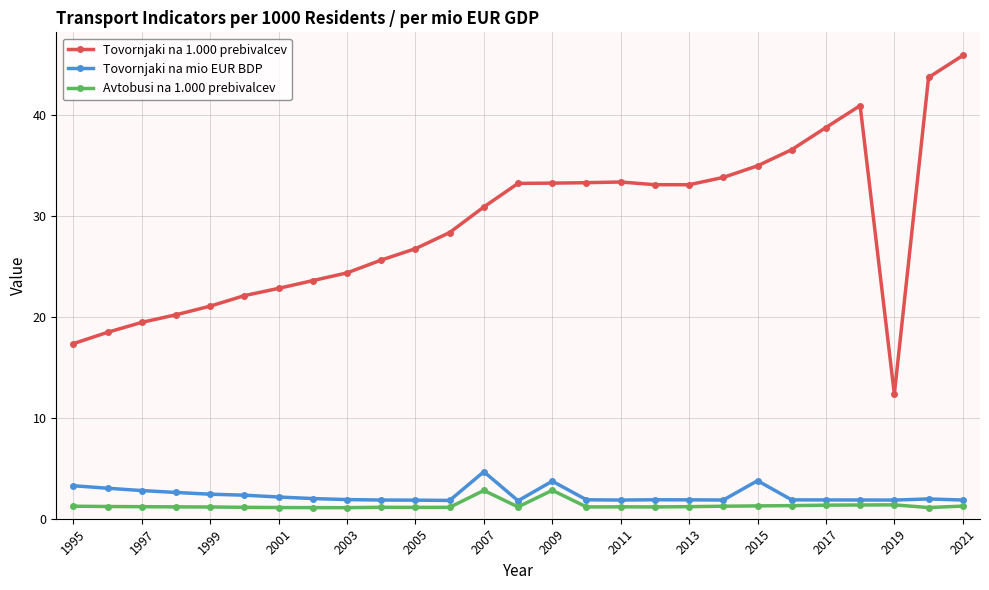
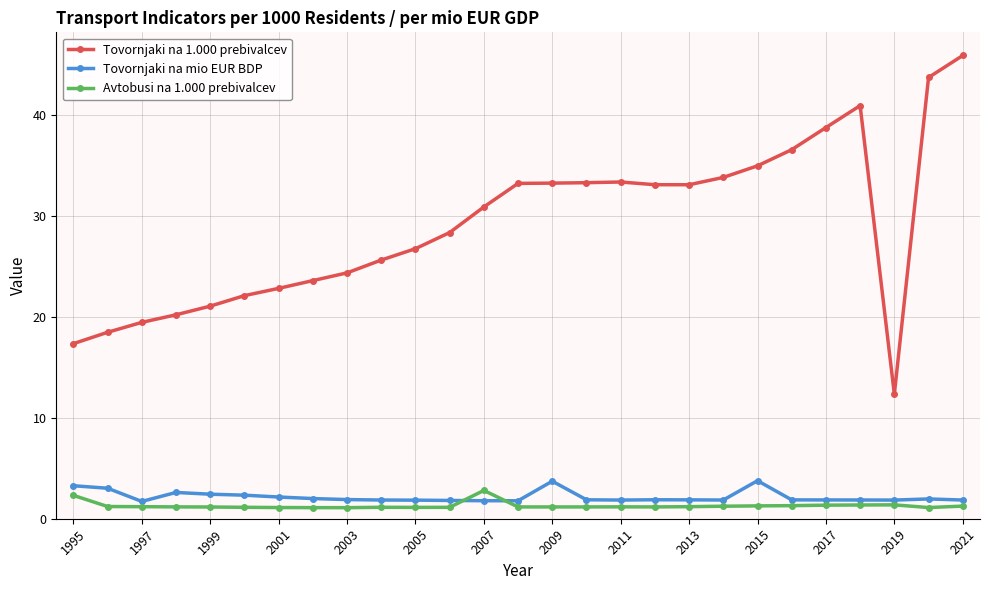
  {
    "Tovornjaki na 1.000 prebivalcev": {
      "1995": 17.4,
      "1997": 19.5,
      "1999": 21.1,
      "2001": 22.8,
      "2003": 24.4,
      "2005": 26.8,
      "2007": 30.9,
      "2009": 33.3,
      "2011": 33.4,
      "2013": 33.1,
      "2015": 35.0,
      "2017": 38.8,
      "2019": 12.4,
      "2021": 45.9
    },
    "Tovornjaki na mio EUR BDP": {
      "1995": 3.3,
-     "1997": 2.8,
+     "1997": 1.7,
      "1999": 2.4,
      "2001": 2.2,
      "2003": 1.9,
      "2005": 1.8,
-     "2007": 4.7,
+     "2007": 1.8,
      "2009": 3.7,
      "2011": 1.9,
      "2013": 1.9,
      "2015": 3.8,
      "2017": 1.9,
      "2019": 1.8,
      "2021": 1.9
    },
    "Avtobusi na 1.000 prebivalcev": {
-     "1995": 1.2,
+     "1995": 2.3,
      "1997": 1.2,
      "1999": 1.2,
      "2001": 1.1,
      "2003": 1.1,
      "2005": 1.1,
      "2007": 2.8,
-     "2009": 2.8,
+     "2009": 1.2,
      "2011": 1.2,
      "2013": 1.2,
      "2015": 1.3,
      "2017": 1.3,
      "2019": 1.4,
      "2021": 1.3
    }
  }
